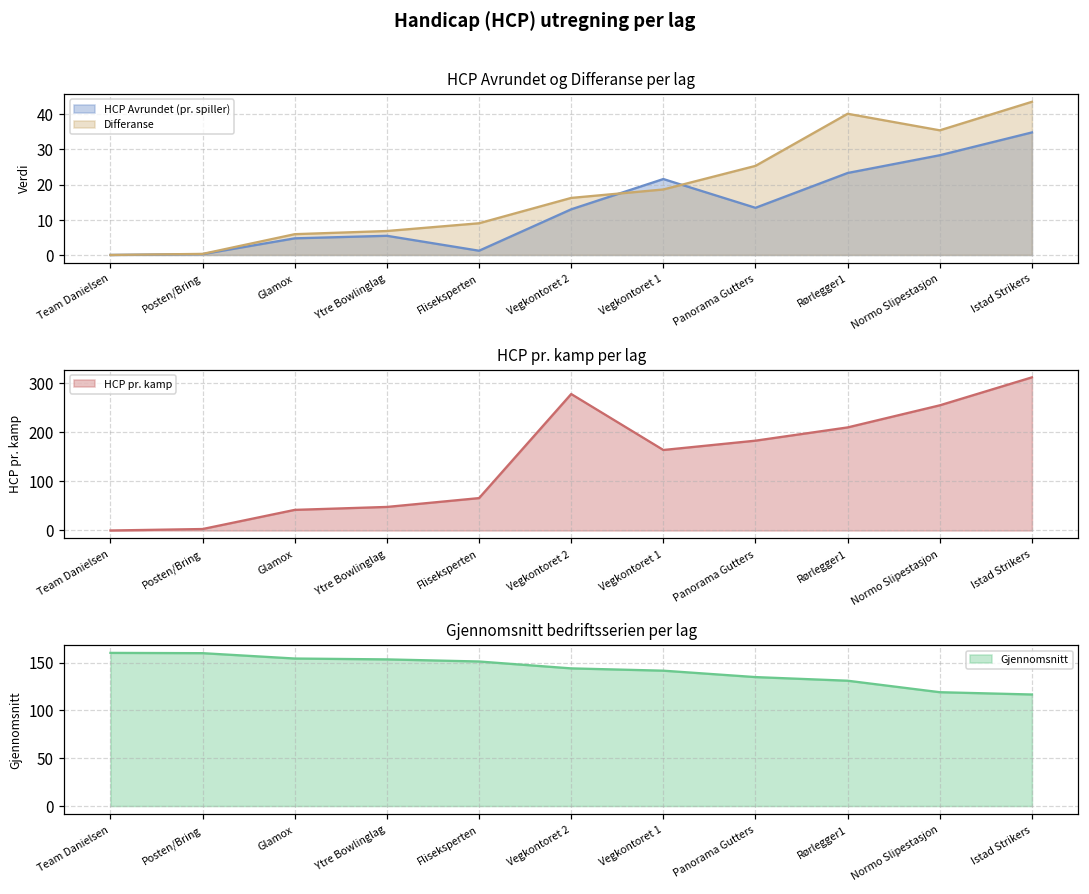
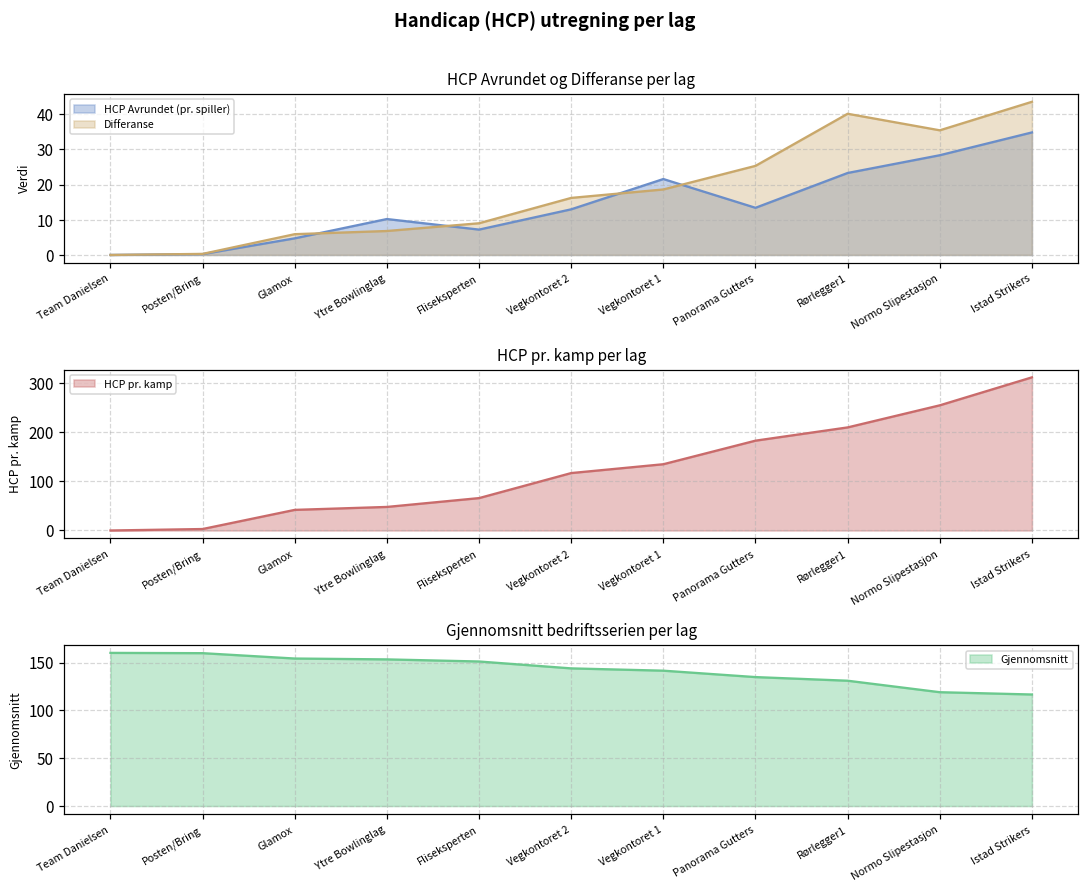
  {
    "HCP Avrundet og Differanse per lag": {
      "HCP Avrundet (pr. spiller)": {
        "Glamox": 5,
-       "Ytre Bowlinglag": 5,
-       "Fliseksperten": 1,
+       "Ytre Bowlinglag": 10,
+       "Fliseksperten": 7,
        "Vegkontoret 2": 13,
        "Vegkontoret 1": 22,
        "Panorama Gutters": 13,
        "Rørlegger1": 23,
        "Normo Slipestasjon": 28,
        "Istad Strikers": 35
      },
      "Differanse": {
        "Glamox": 6,
        "Ytre Bowlinglag": 7,
        "Fliseksperten": 9,
        "Vegkontoret 2": 16,
        "Vegkontoret 1": 19,
        "Panorama Gutters": 25,
        "Rørlegger1": 40,
        "Normo Slipestasjon": 35,
        "Istad Strikers": 44
      }
    },
    "HCP pr. kamp per lag": {
      "Team Danielsen": 0,
      "Posten/Bring": 0,
      "Glamox": 40,
      "Ytre Bowlinglag": 50,
      "Fliseksperten": 70,
-     "Vegkontoret 2": 280,
-     "Vegkontoret 1": 160,
+     "Vegkontoret 2": 120,
+     "Vegkontoret 1": 140,
      "Panorama Gutters": 180,
      "Rørlegger1": 210,
      "Normo Slipestasjon": 260,
      "Istad Strikers": 310
    },
    "Gjennomsnitt bedriftsserien per lag": {
      "Team Danielsen": 160,
      "Posten/Bring": 160,
      "Glamox": 150,
      "Ytre Bowlinglag": 150,
      "Fliseksperten": 150,
      "Vegkontoret 2": 140,
      "Vegkontoret 1": 140,
      "Panorama Gutters": 130,
      "Rørlegger1": 130,
      "Normo Slipestasjon": 120,
      "Istad Strikers": 120
    }
  }
